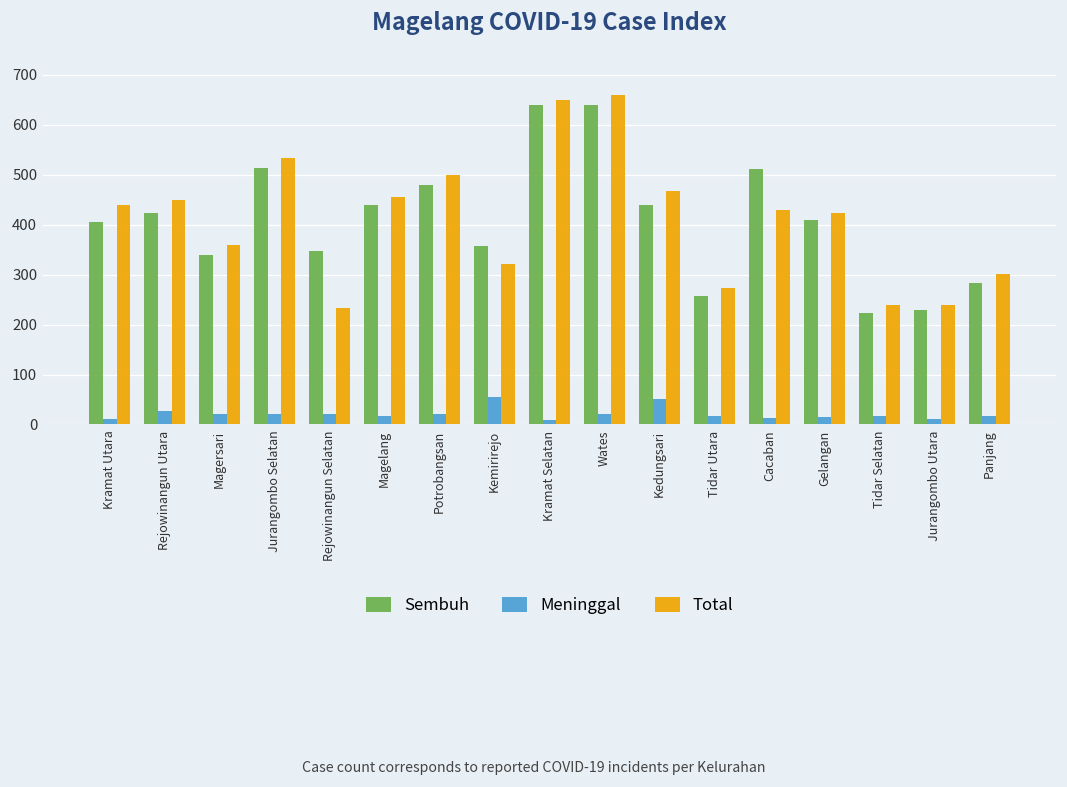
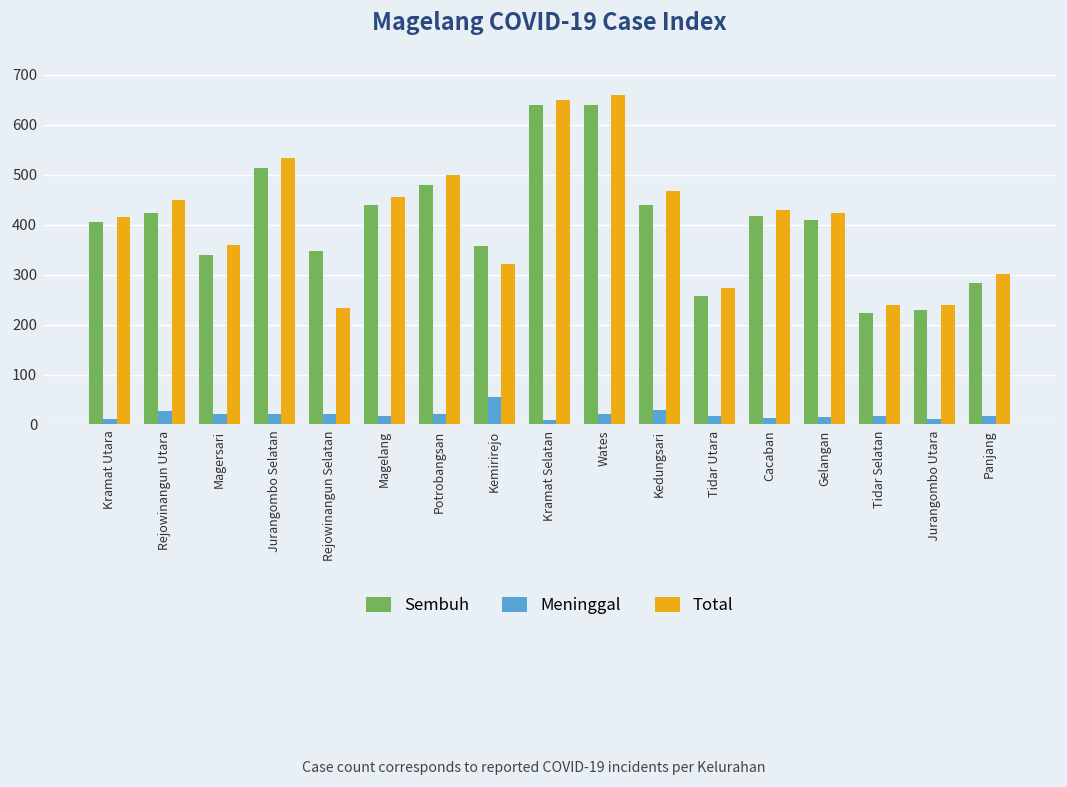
  {
    "Sembuh": {
      "Kramat Utara": 410,
      "Rejowinangun Utara": 420,
      "Magersari": 340,
      "Jurangombo Selatan": 510,
      "Rejowinangun Selatan": 350,
      "Magelang": 440,
      "Potrobangsan": 480,
      "Kemirirejo": 360,
      "Kramat Selatan": 640,
      "Wates": 640,
      "Kedungsari": 440,
      "Tidar Utara": 260,
-     "Cacaban": 510,
+     "Cacaban": 420,
      "Gelangan": 410,
      "Tidar Selatan": 220,
      "Jurangombo Utara": 230,
      "Panjang": 280
    },
    "Meninggal": {
      "Kramat Utara": 10,
      "Rejowinangun Utara": 30,
      "Magersari": 20,
      "Jurangombo Selatan": 20,
      "Rejowinangun Selatan": 20,
      "Magelang": 20,
      "Potrobangsan": 20,
      "Kemirirejo": 60,
      "Kramat Selatan": 10,
      "Wates": 20,
-     "Kedungsari": 50,
+     "Kedungsari": 30,
      "Tidar Utara": 20,
      "Cacaban": 10,
      "Gelangan": 10,
      "Tidar Selatan": 20,
      "Jurangombo Utara": 10,
      "Panjang": 20
    },
    "Total": {
-     "Kramat Utara": 440,
+     "Kramat Utara": 420,
      "Rejowinangun Utara": 450,
      "Magersari": 360,
      "Jurangombo Selatan": 530,
      "Rejowinangun Selatan": 230,
      "Magelang": 460,
      "Potrobangsan": 500,
      "Kemirirejo": 320,
      "Kramat Selatan": 650,
      "Wates": 660,
      "Kedungsari": 470,
      "Tidar Utara": 270,
      "Cacaban": 430,
      "Gelangan": 420,
      "Tidar Selatan": 240,
      "Jurangombo Utara": 240,
      "Panjang": 300
    }
  }
